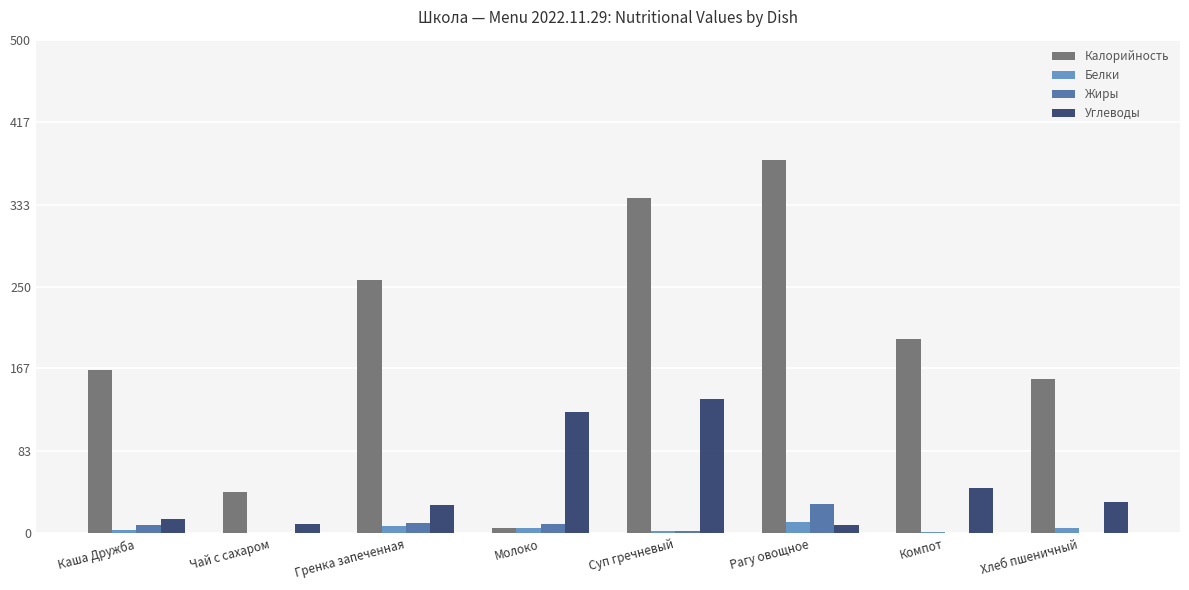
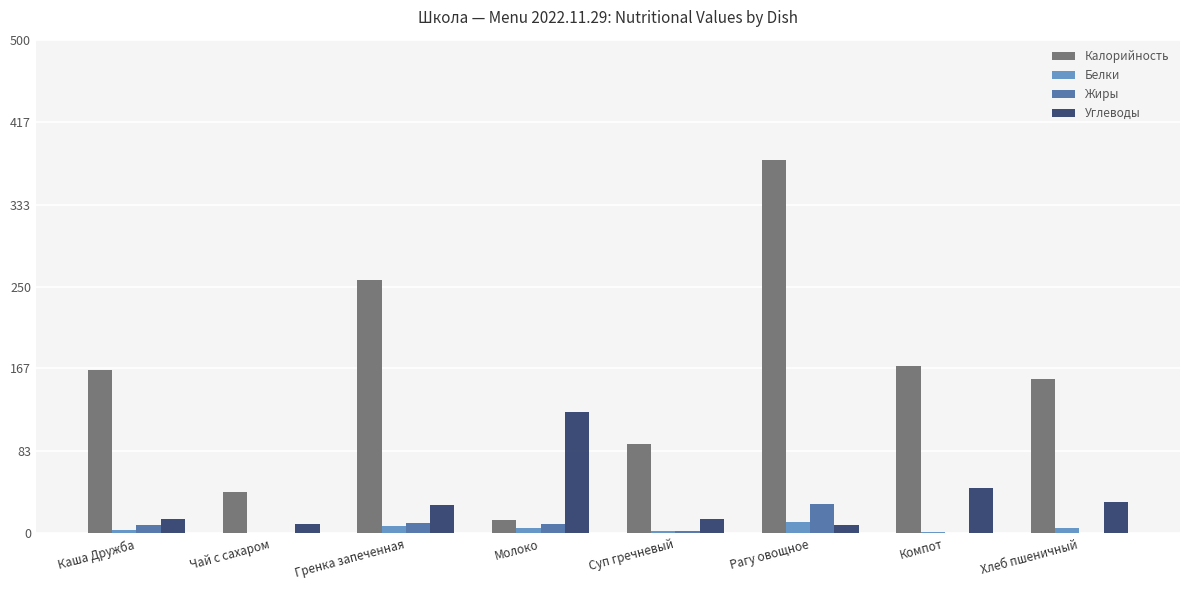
  {
    "Калорийность": {
      "Каша Дружба": 170,
      "Чай с сахаром": 40,
      "Гренка запеченная": 260,
-     "Молоко": 6,
-     "Суп гречневый": 340,
+     "Молоко": 14,
+     "Суп гречневый": 90,
      "Рагу овощное": 380,
-     "Компот": 200,
+     "Компот": 170,
      "Хлеб пшеничный": 160
    },
    "Углеводы": {
      "Каша Дружба": 10,
      "Чай с сахаром": 10,
      "Гренка запеченная": 30,
      "Молоко": 120,
-     "Суп гречневый": 140,
+     "Суп гречневый": 10,
      "Рагу овощное": 10,
      "Компот": 50,
      "Хлеб пшеничный": 30
    }
  }
